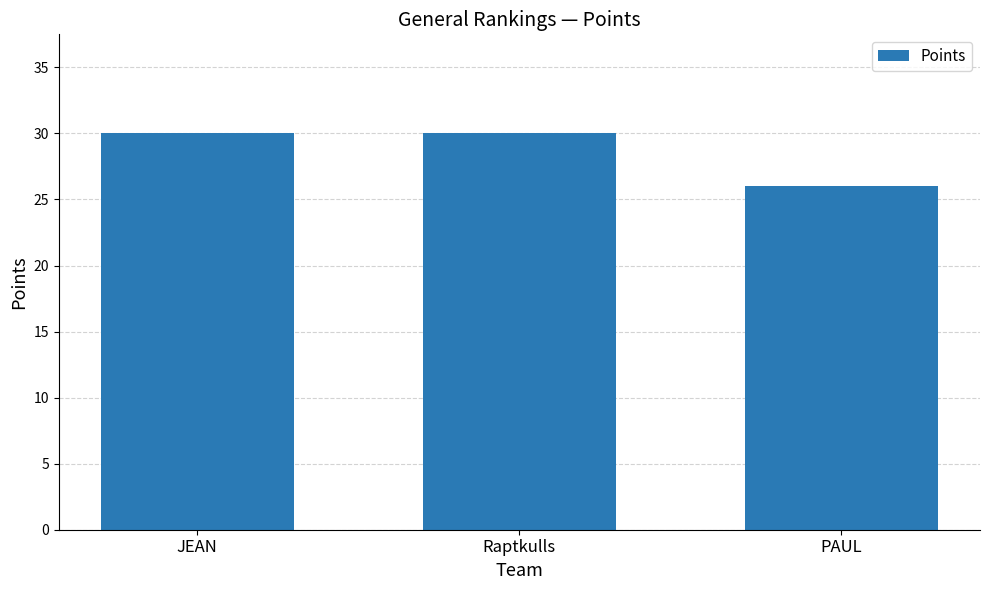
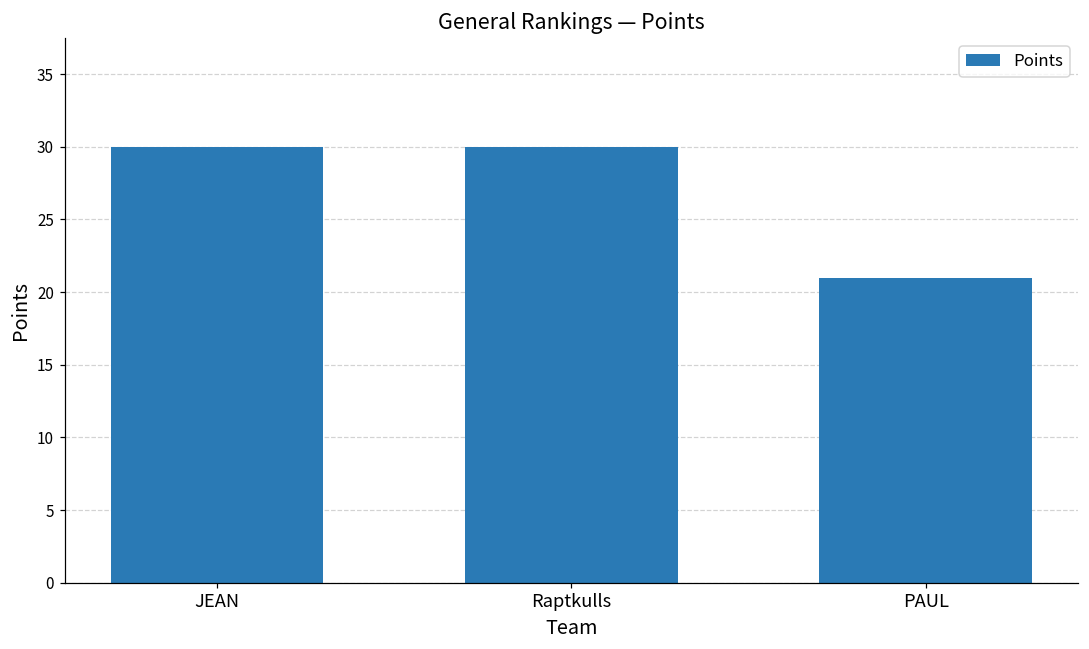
  {
    "JEAN": 30,
    "Raptkulls": 30,
-   "PAUL": 26
+   "PAUL": 21
  }
